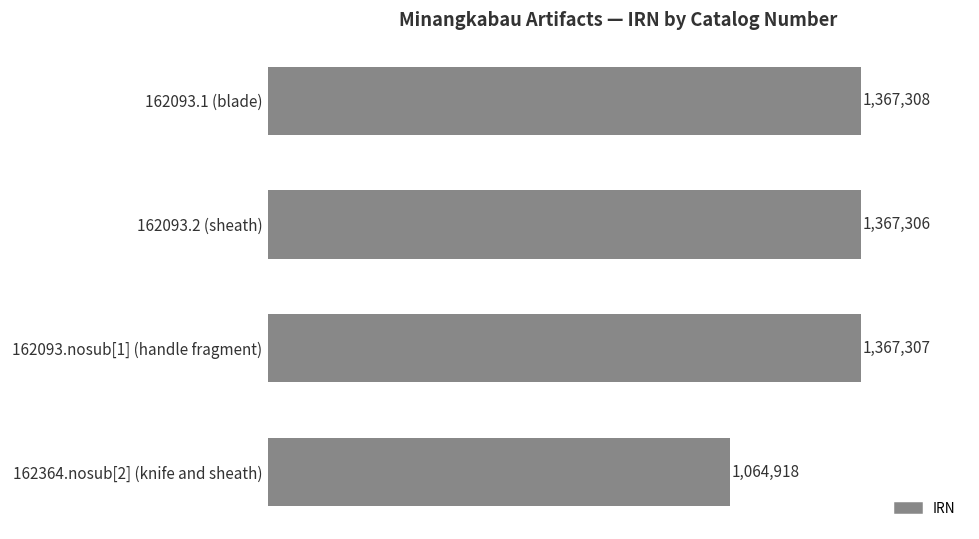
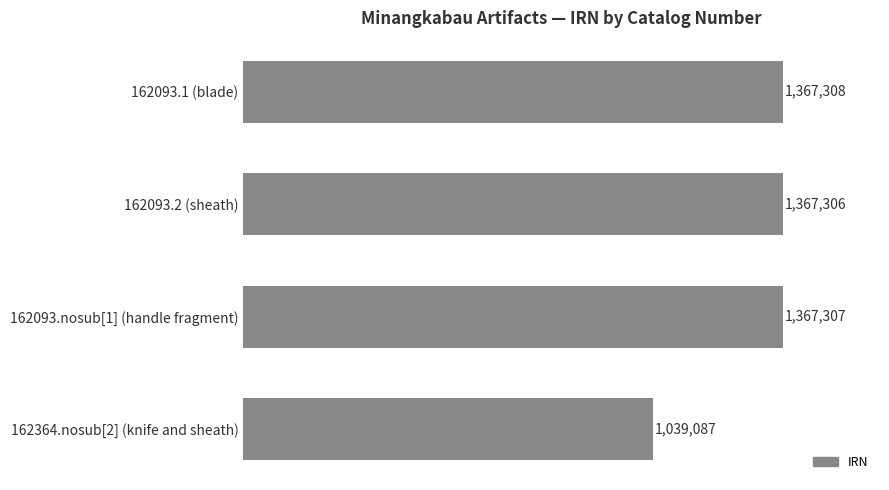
  {
    "162093.1 (blade)": "1,367,308",
    "162093.2 (sheath)": "1,367,306",
    "162093.nosub[1] (handle fragment)": "1,367,307",
-   "162364.nosub[2] (knife and sheath)": "1,064,918"
+   "162364.nosub[2] (knife and sheath)": "1,039,087"
  }
